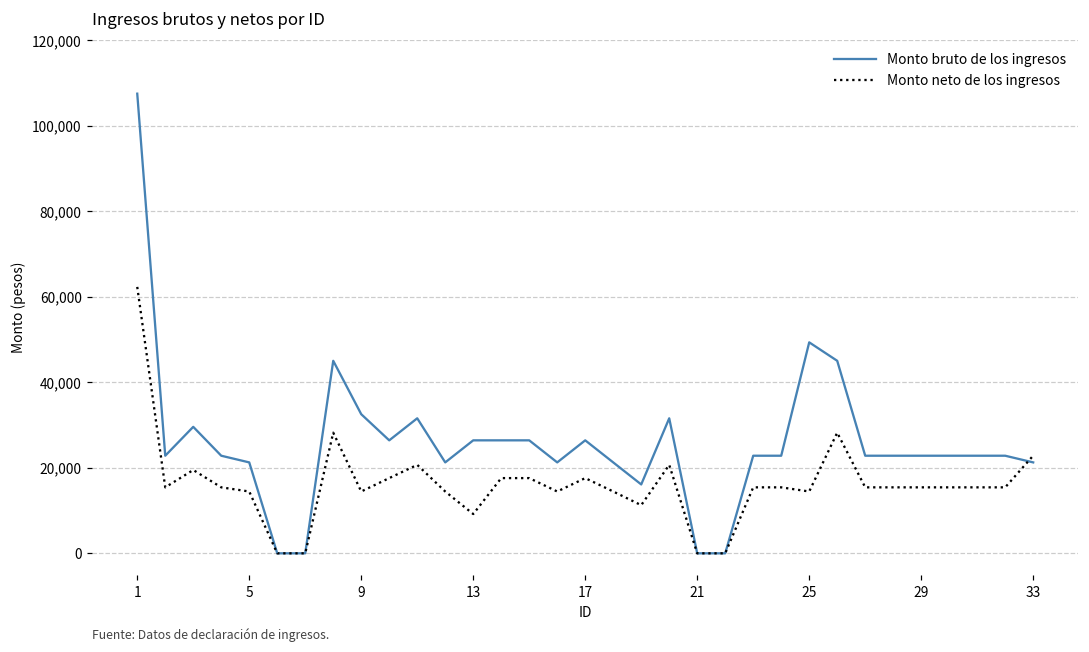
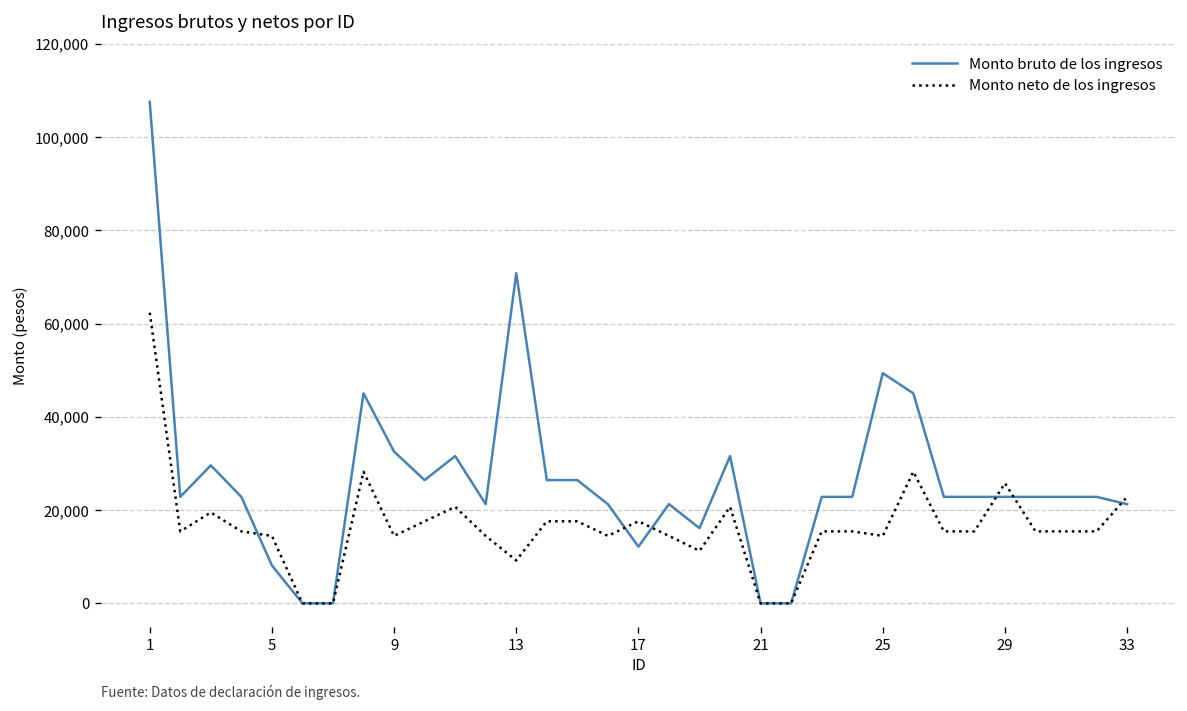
  {
    "Monto bruto de los ingresos": {
      "1": "108,000",
-     "5": "21,000",
+     "5": "8,000",
      "9": "33,000",
-     "13": "26,000",
-     "17": "26,000",
+     "13": "71,000",
+     "17": "12,000",
      "25": "49,000",
      "29": "23,000",
      "33": "21,000"
    },
    "Monto neto de los ingresos": {
      "1": "62,000",
      "5": "14,000",
      "9": "14,000",
      "13": "9,000",
      "17": "18,000",
      "25": "14,000",
-     "29": "15,000",
+     "29": "26,000",
      "33": "23,000"
    }
  }
